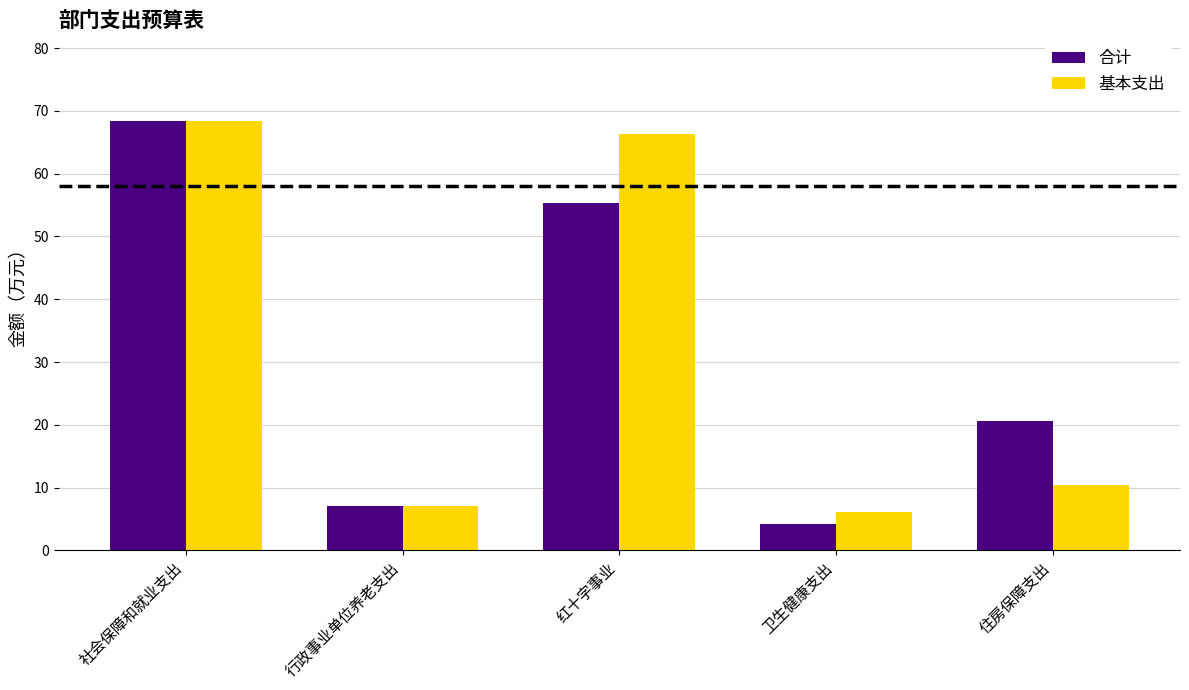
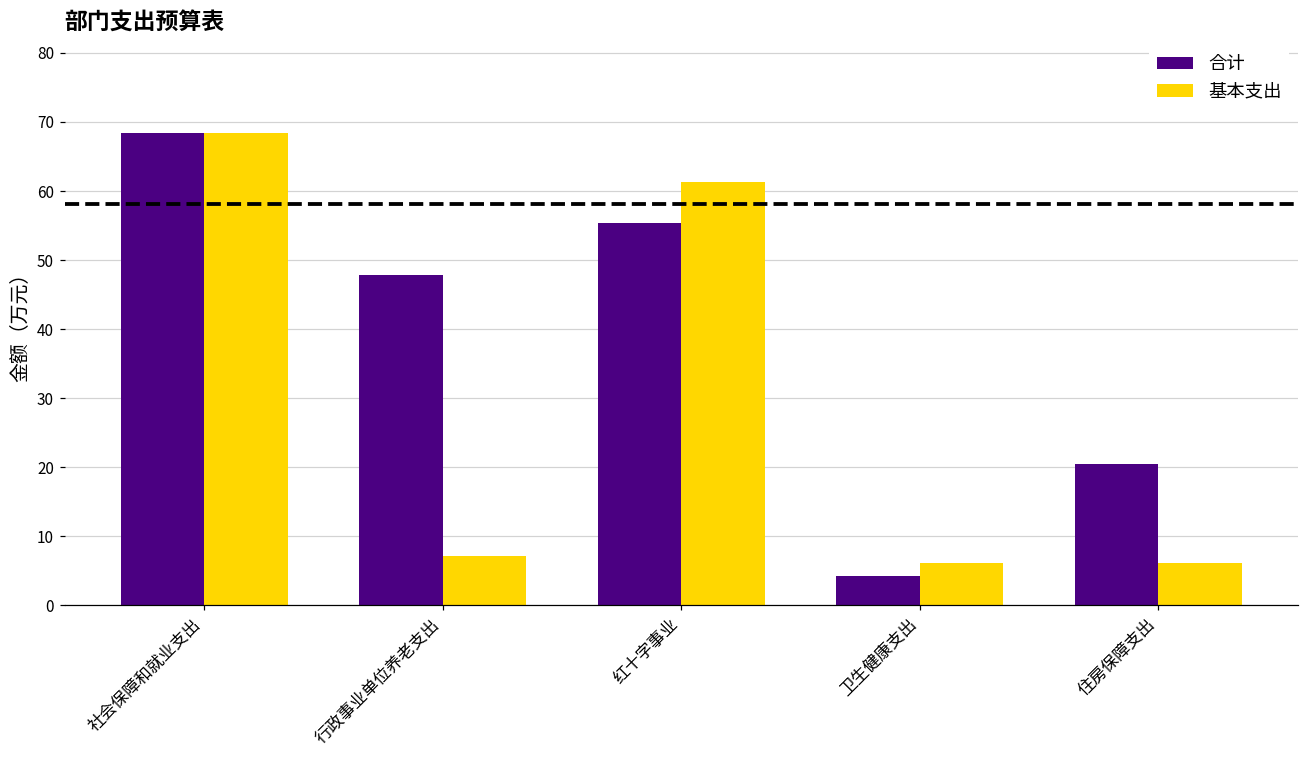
  {
    "合计": {
      "社会保障和就业支出": 68,
-     "行政事业单位养老支出": 7,
+     "行政事业单位养老支出": 48,
      "红十字事业": 55,
      "卫生健康支出": 4,
      "住房保障支出": 21
    },
    "基本支出": {
      "社会保障和就业支出": 68,
      "行政事业单位养老支出": 7,
-     "红十字事业": 66,
+     "红十字事业": 61,
      "卫生健康支出": 6,
-     "住房保障支出": 10
+     "住房保障支出": 6
    }
  }
